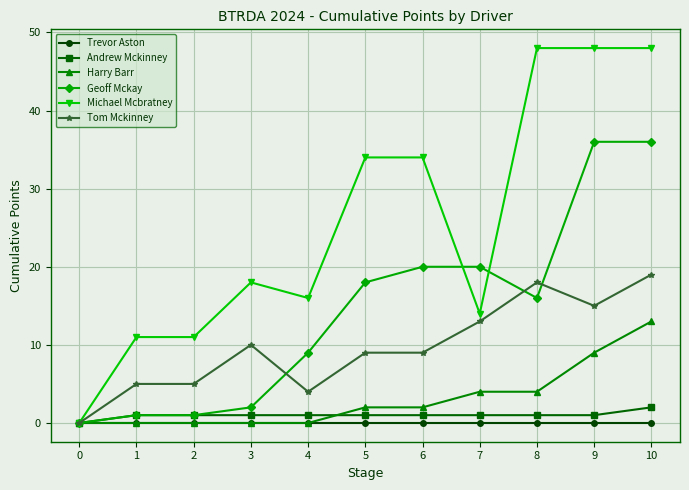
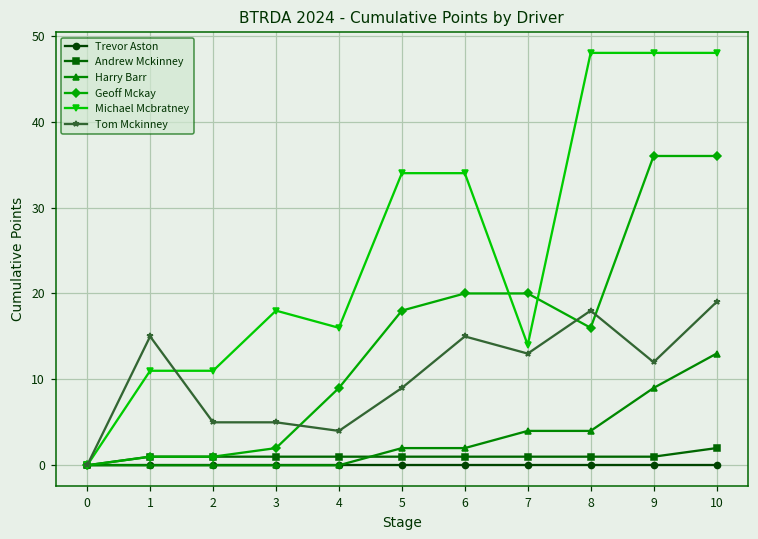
  {
    "Tom Mckinney": {
-     "1": 5,
+     "1": 15,
      "2": 5,
-     "3": 10,
+     "3": 5,
      "4": 4,
      "5": 9,
-     "6": 9,
+     "6": 15,
      "7": 13,
      "8": 18,
-     "9": 15,
+     "9": 12,
      "10": 19
    }
  }
